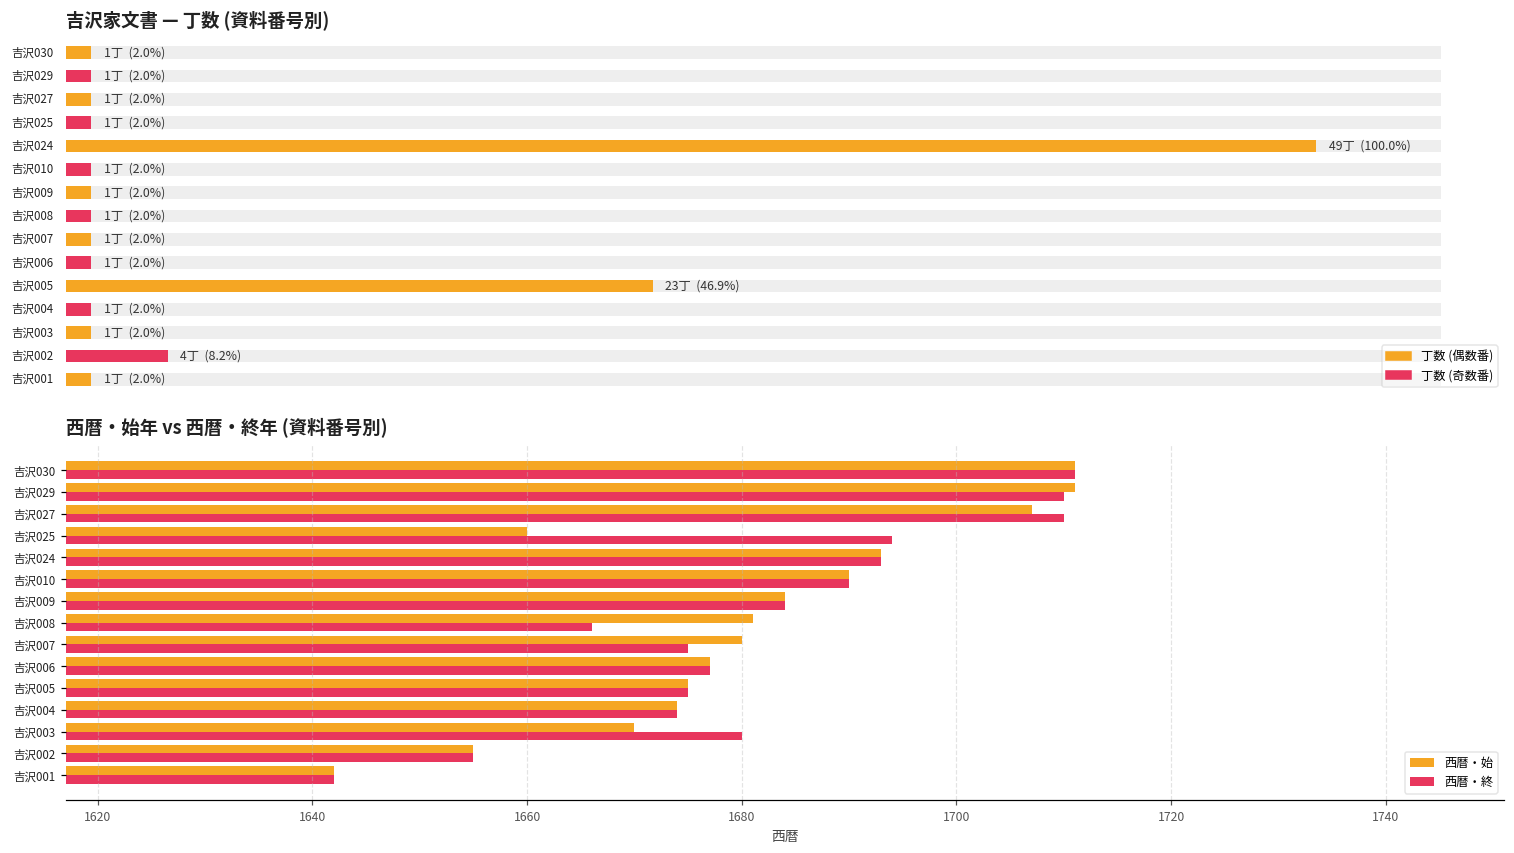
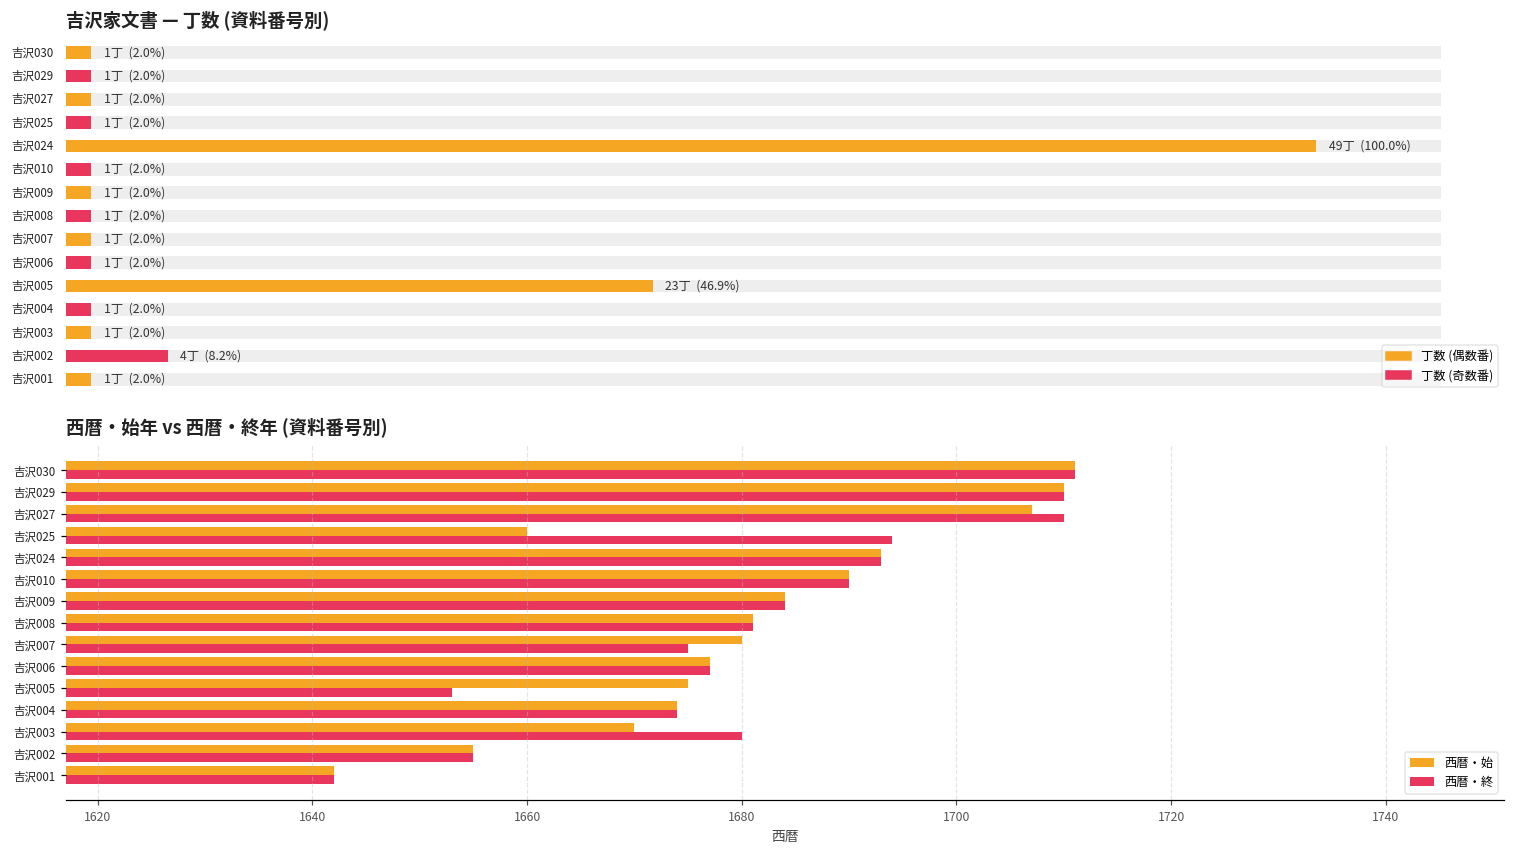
  {
    "西暦・始年 vs 西暦・終年 (資料番号別)": {
      "西暦・始": {
        "吉沢030": 1711,
-       "吉沢029": 1711,
+       "吉沢029": 1710,
        "吉沢027": 1707,
        "吉沢025": 1660,
        "吉沢024": 1693,
        "吉沢010": 1690,
        "吉沢009": 1684,
        "吉沢008": 1681,
        "吉沢007": 1680,
        "吉沢006": 1677,
        "吉沢005": 1675,
        "吉沢004": 1674,
        "吉沢003": 1670,
        "吉沢002": 1655,
        "吉沢001": 1642
      },
      "西暦・終": {
        "吉沢030": 1711,
        "吉沢029": 1710,
        "吉沢027": 1710,
        "吉沢025": 1694,
        "吉沢024": 1693,
        "吉沢010": 1690,
        "吉沢009": 1684,
-       "吉沢008": 1666,
+       "吉沢008": 1681,
        "吉沢007": 1675,
        "吉沢006": 1677,
-       "吉沢005": 1675,
+       "吉沢005": 1653,
        "吉沢004": 1674,
        "吉沢003": 1680,
        "吉沢002": 1655,
        "吉沢001": 1642
      }
    }
  }
